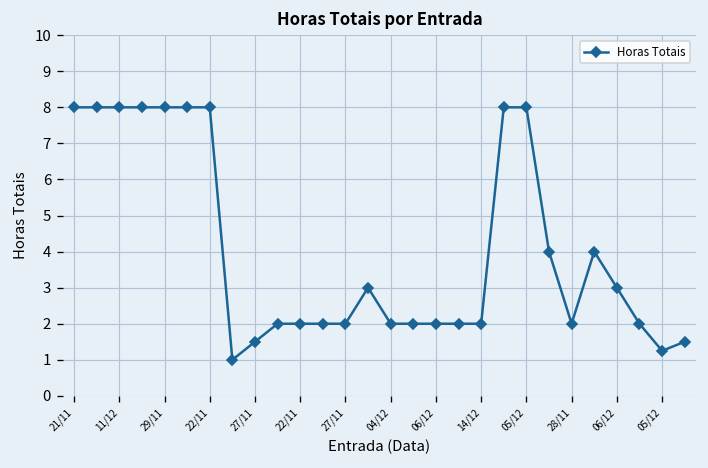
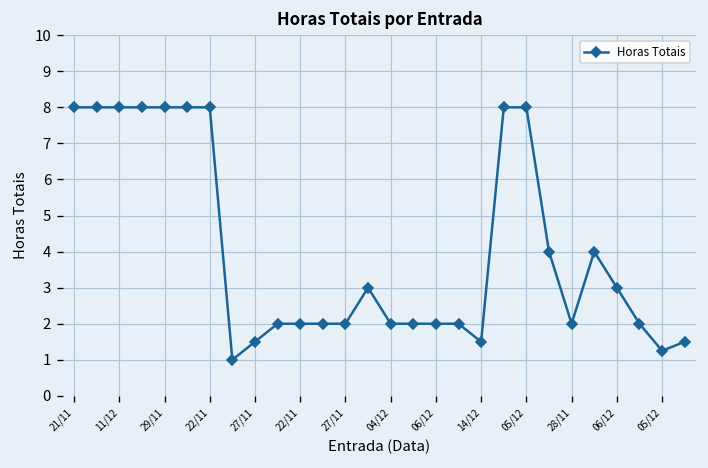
  {
    "11/12": 8.0,
-   "14/12": 2.0,
+   "14/12": 1.5,
    "28/11": 2.0
  }
